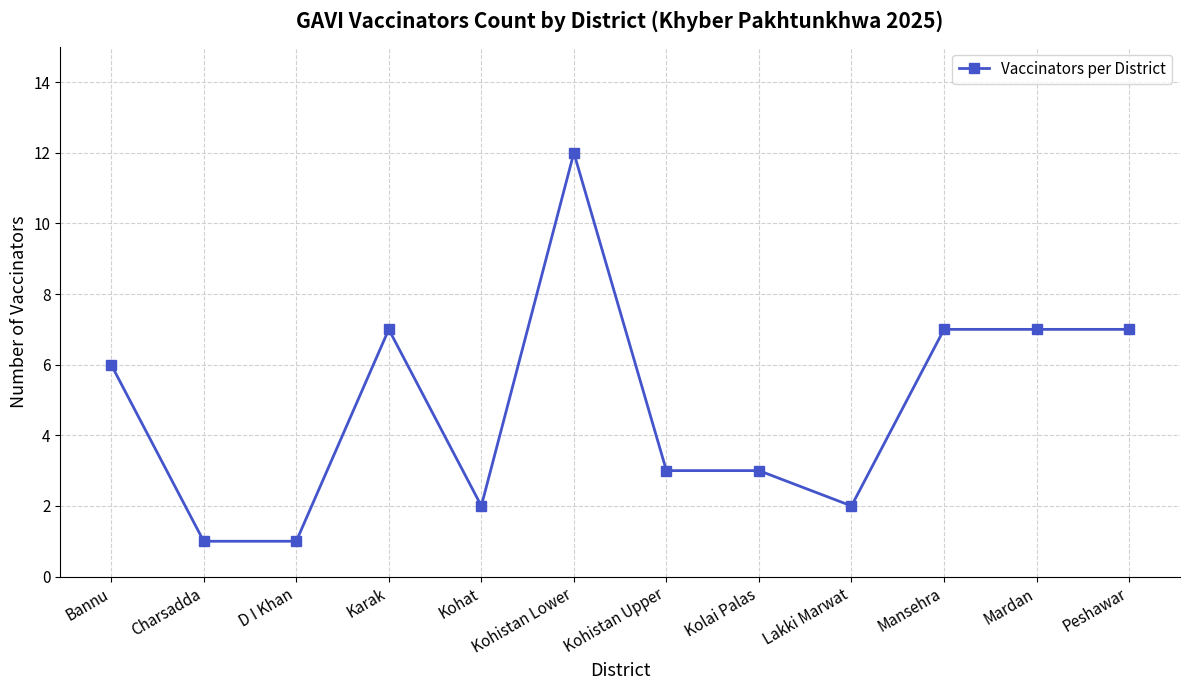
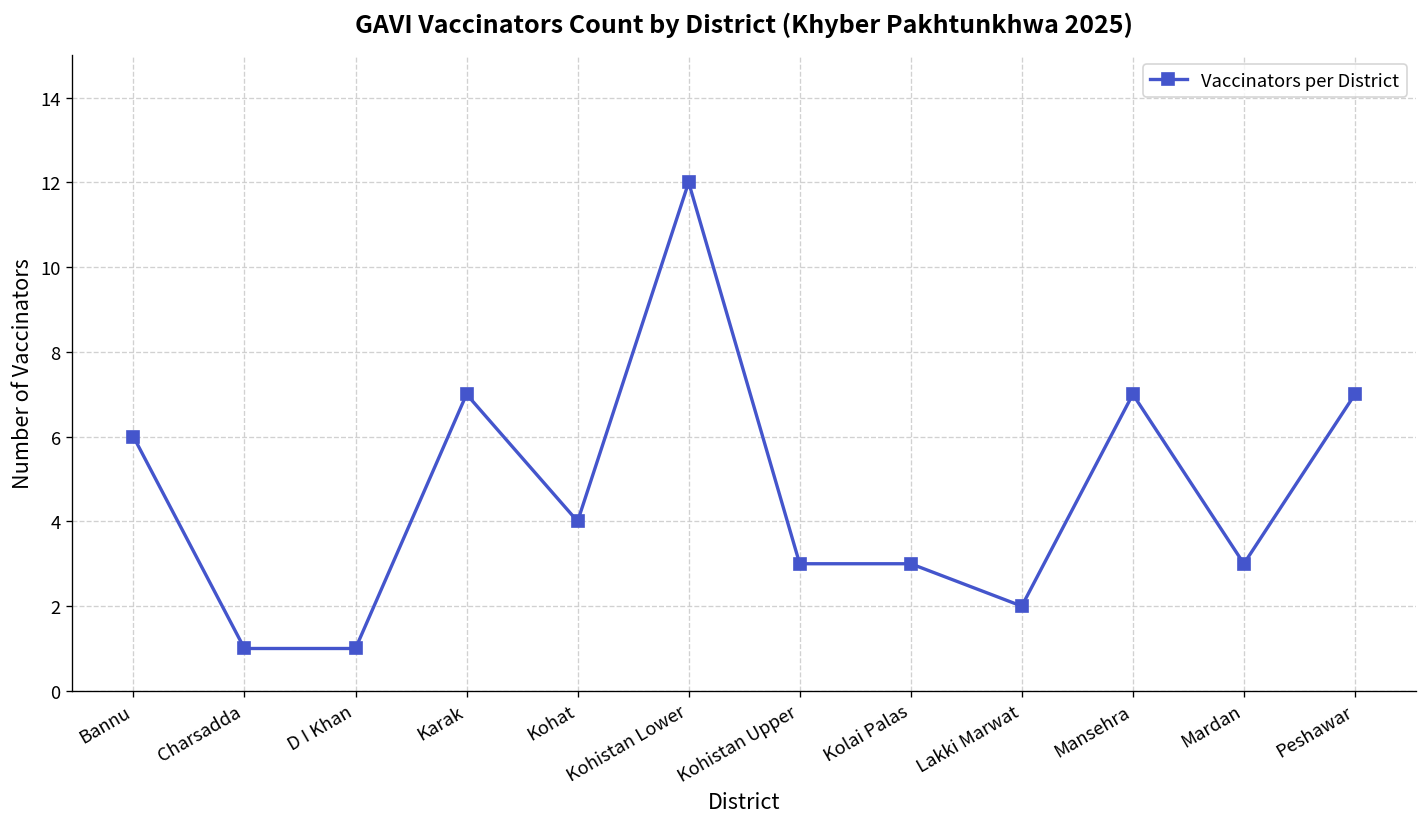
  {
    "Bannu": 6,
    "Charsadda": 1,
    "D I Khan": 1,
    "Karak": 7,
-   "Kohat": 2,
+   "Kohat": 4,
    "Kohistan Lower": 12,
    "Kohistan Upper": 3,
    "Kolai Palas": 3,
    "Lakki Marwat": 2,
    "Mansehra": 7,
-   "Mardan": 7,
+   "Mardan": 3,
    "Peshawar": 7
  }
